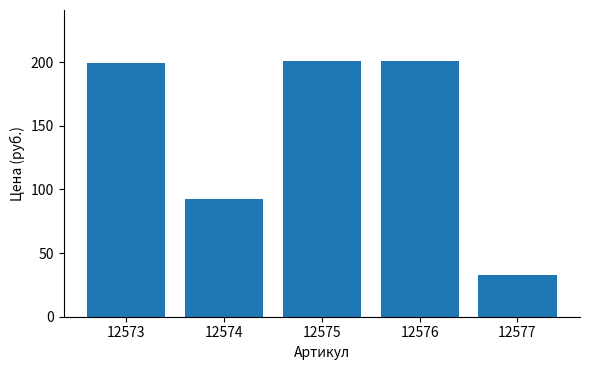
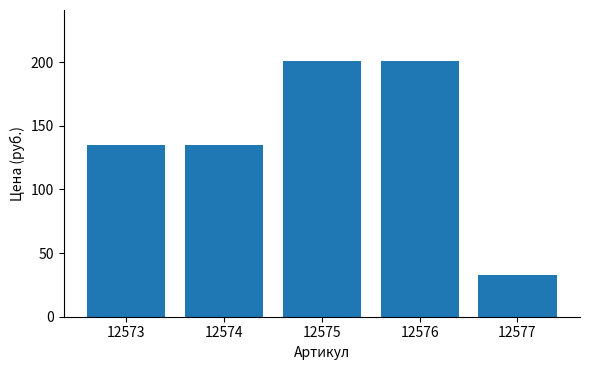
  {
-   "12573": 199,
-   "12574": 92,
+   "12573": 135,
+   "12574": 135,
    "12575": 201,
    "12576": 201,
    "12577": 33
  }
